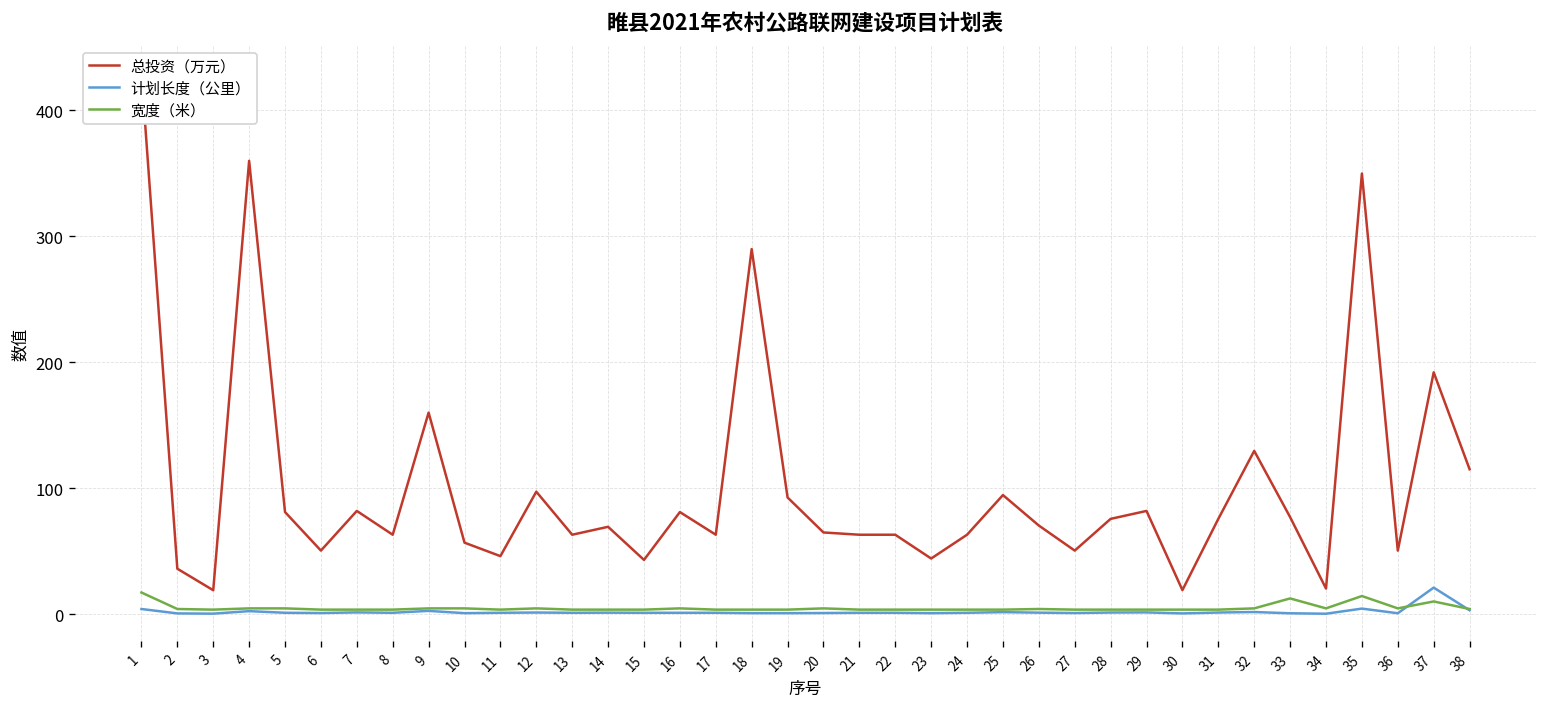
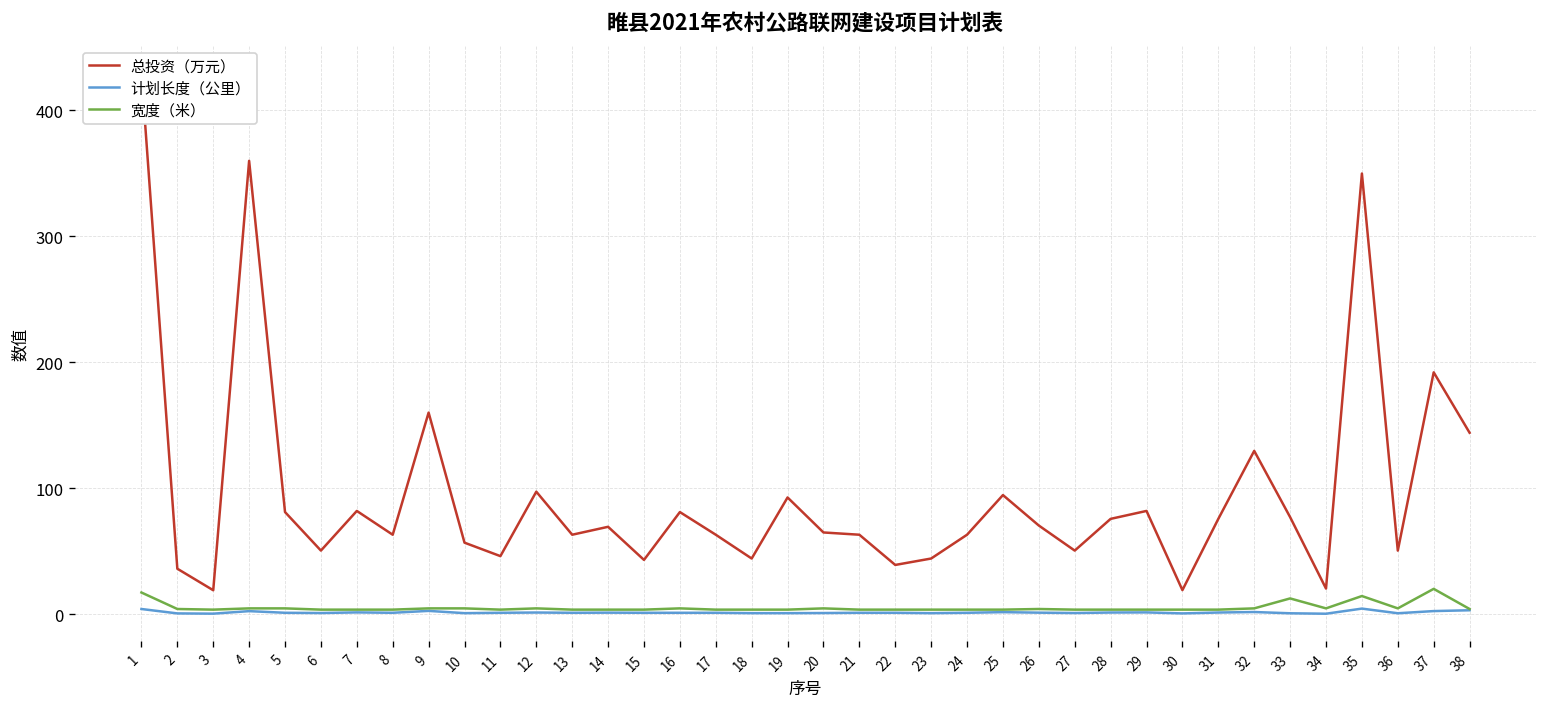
  {
    "总投资（万元）": {
      "2": 36,
      "3": 19,
      "4": 360,
      "5": 81,
      "6": 50,
      "7": 82,
      "8": 63,
      "9": 160,
      "10": 57,
      "11": 46,
      "12": 97,
      "13": 63,
      "14": 69,
      "15": 43,
      "16": 81,
      "17": 63,
-     "18": 290,
+     "18": 44,
      "19": 93,
      "20": 65,
      "21": 63,
-     "22": 63,
+     "22": 39,
      "23": 44,
      "24": 63,
      "25": 95,
      "26": 70,
      "27": 50,
      "28": 76,
      "29": 82,
      "30": 19,
      "31": 76,
      "32": 130,
      "33": 77,
      "34": 20,
      "35": 350,
      "36": 50,
      "37": 192,
-     "38": 115
+     "38": 144
    },
    "计划长度（公里）": {
      "1": 4,
      "2": 1,
      "3": 0,
      "5": 1,
      "6": 1,
      "8": 1,
      "10": 1,
      "11": 1,
      "12": 1,
      "13": 1,
      "15": 1,
      "16": 1,
      "17": 1,
      "18": 1,
      "19": 1,
      "20": 1,
      "21": 1,
      "22": 1,
      "23": 1,
      "24": 1,
      "26": 1,
      "27": 1,
      "30": 1,
      "32": 2,
      "33": 1,
      "34": 0,
      "35": 4,
      "36": 1,
-     "37": 21
+     "37": 2
    },
    "宽度（米）": {
      "1": 17,
      "2": 4,
      "3": 4,
      "5": 5,
      "6": 4,
      "8": 4,
      "10": 5,
      "11": 4,
      "12": 5,
      "13": 4,
      "15": 4,
      "16": 5,
      "17": 4,
      "18": 4,
      "19": 4,
      "20": 5,
      "21": 4,
      "22": 4,
      "23": 4,
      "24": 4,
      "26": 4,
      "27": 4,
      "30": 4,
      "32": 5,
      "33": 12,
      "34": 5,
      "35": 14,
      "36": 5,
-     "37": 10
+     "37": 20
    }
  }
